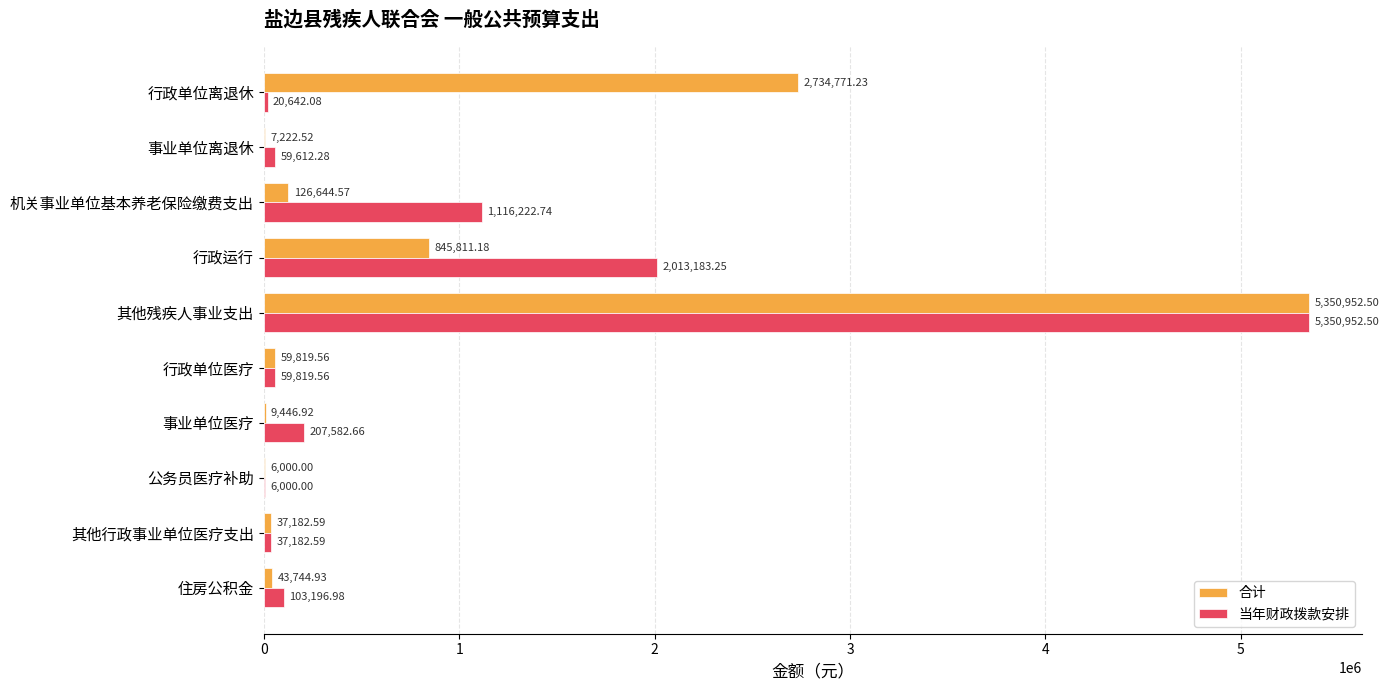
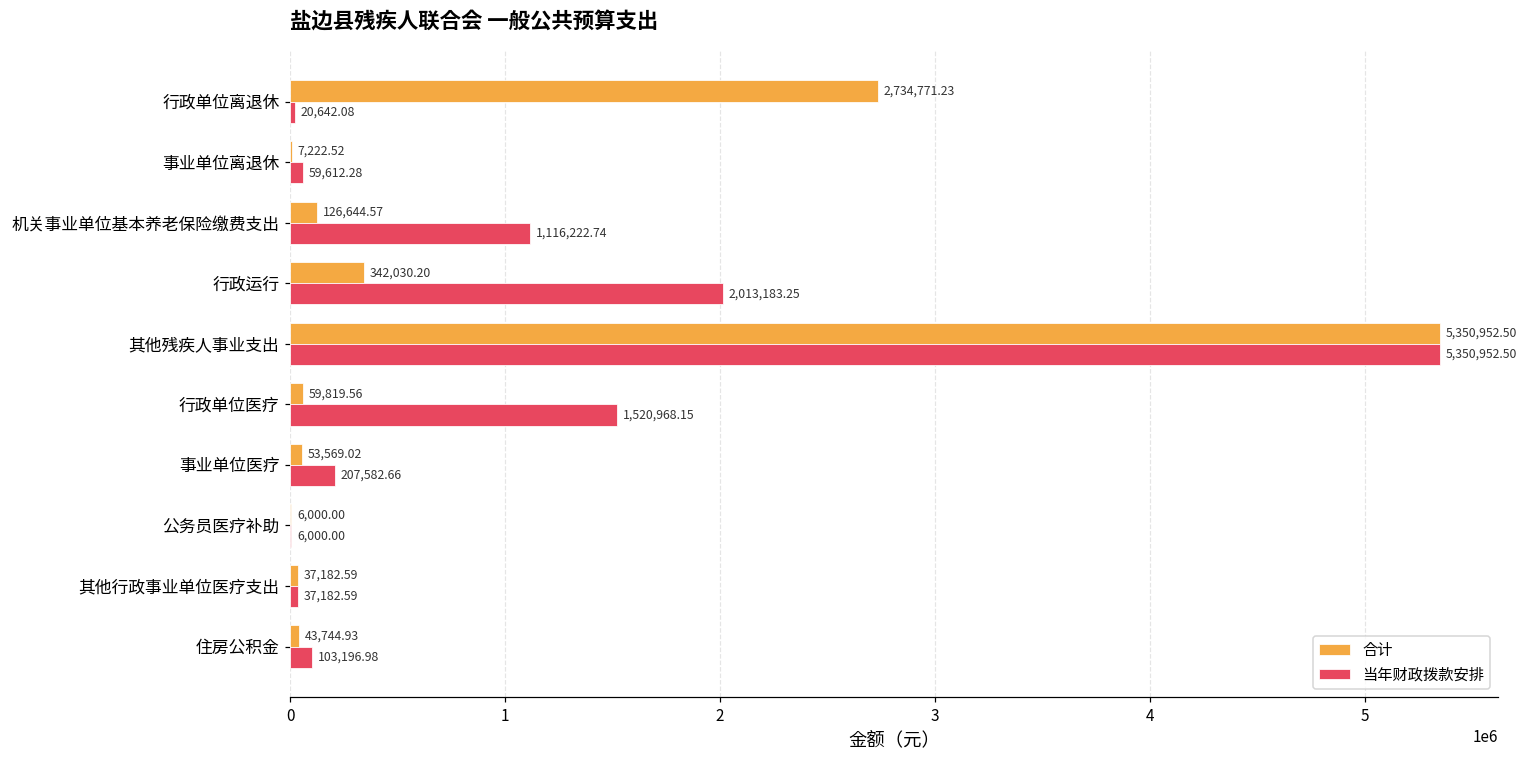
  {
    "合计": {
      "行政单位离退休": "2,734,771.23",
      "事业单位离退休": "7,222.52",
      "机关事业单位基本养老保险缴费支出": "126,644.57",
-     "行政运行": "845,811.18",
+     "行政运行": "342,030.20",
      "其他残疾人事业支出": "5,350,952.50",
      "行政单位医疗": "59,819.56",
-     "事业单位医疗": "9,446.92",
+     "事业单位医疗": "53,569.02",
      "公务员医疗补助": "6,000.00",
      "其他行政事业单位医疗支出": "37,182.59",
      "住房公积金": "43,744.93"
    },
    "当年财政拨款安排": {
      "行政单位离退休": "20,642.08",
      "事业单位离退休": "59,612.28",
      "机关事业单位基本养老保险缴费支出": "1,116,222.74",
      "行政运行": "2,013,183.25",
      "其他残疾人事业支出": "5,350,952.50",
-     "行政单位医疗": "59,819.56",
+     "行政单位医疗": "1,520,968.15",
      "事业单位医疗": "207,582.66",
      "公务员医疗补助": "6,000.00",
      "其他行政事业单位医疗支出": "37,182.59",
      "住房公积金": "103,196.98"
    }
  }
